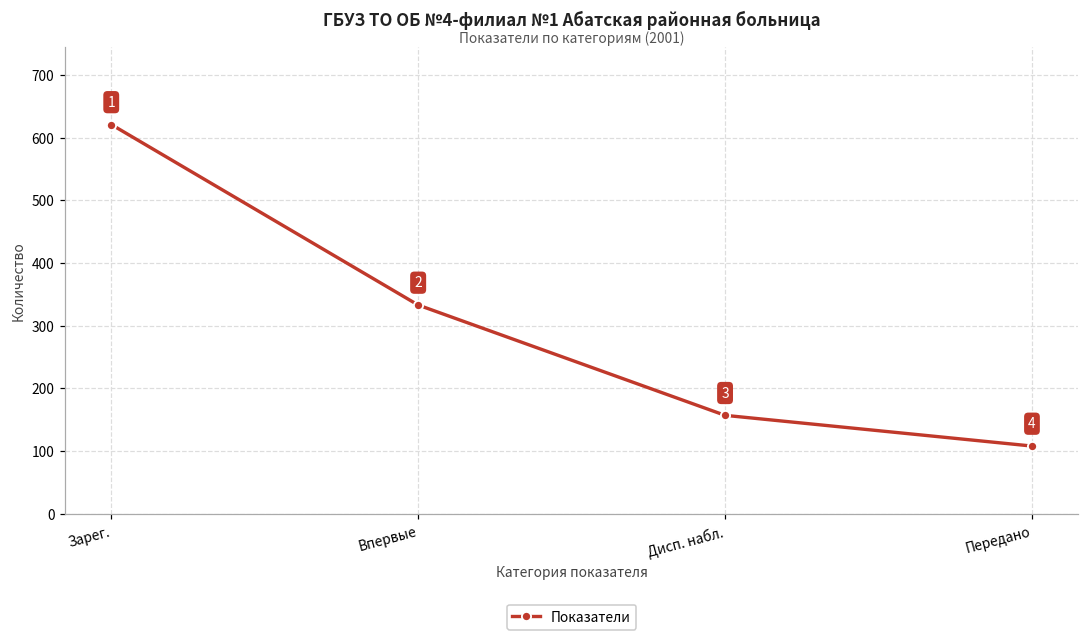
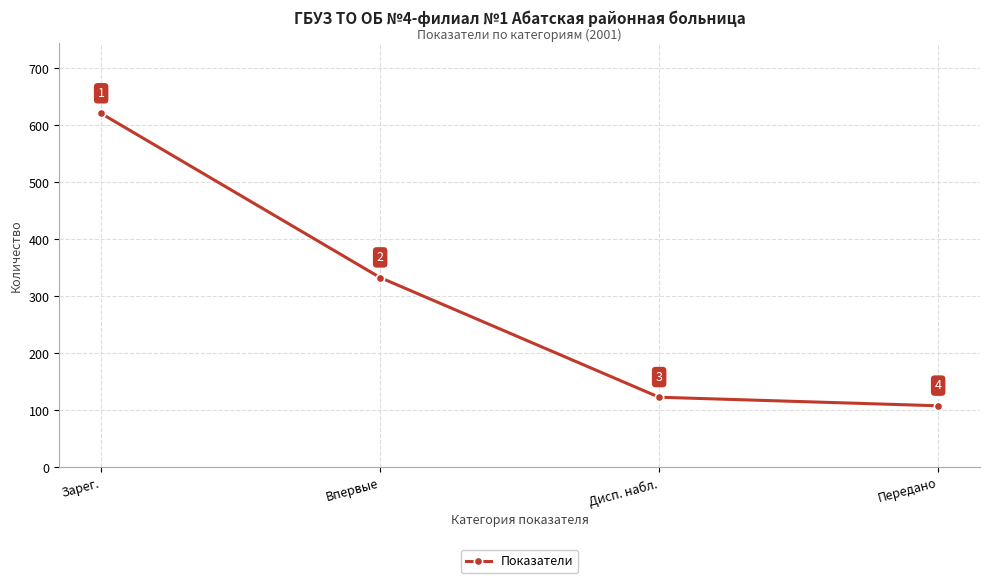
  {
-   "Дисп. набл.": 160
+   "Дисп. набл.": 120
  }
